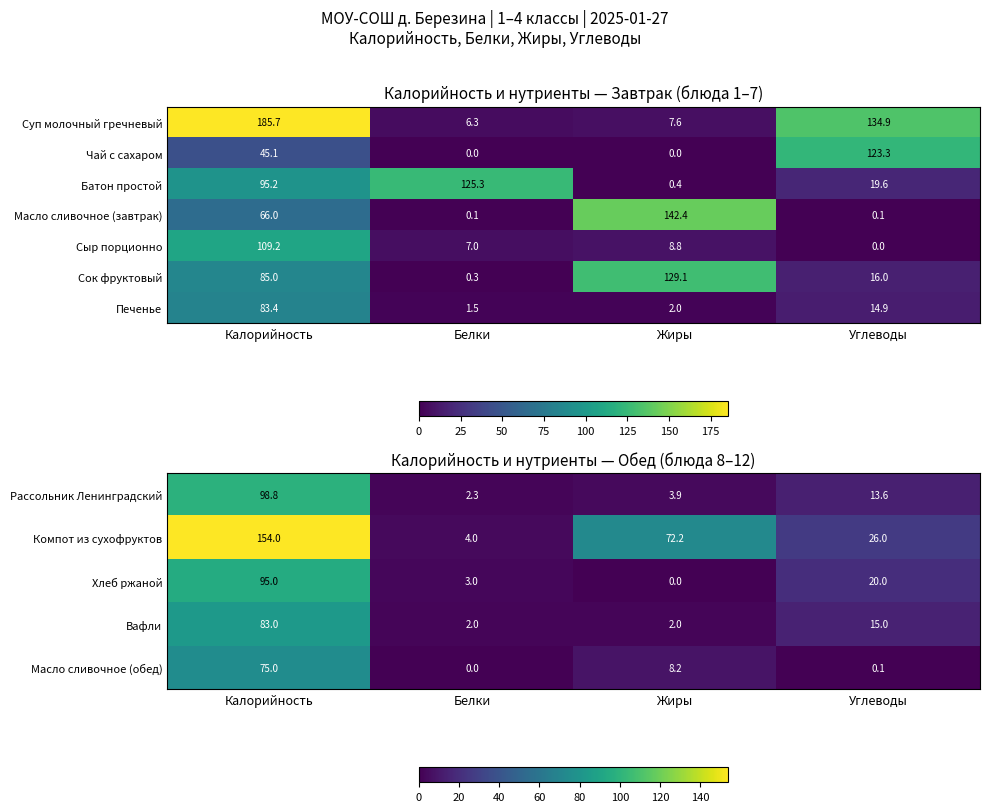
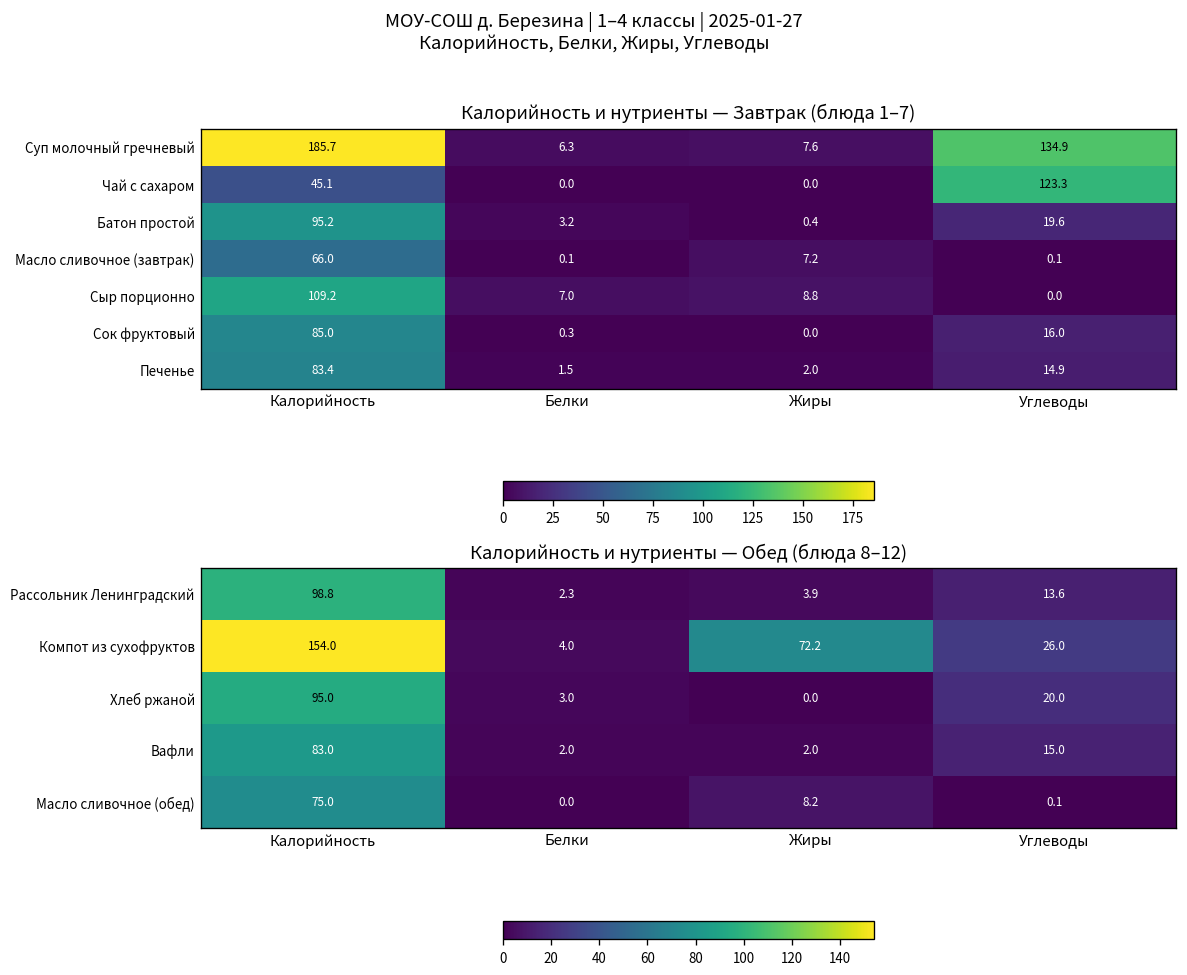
  {
    "Калорийность и нутриенты — Завтрак (блюда 1–7)": {
      "Суп молочный гречневый": {
        "Калорийность": 185.7,
        "Белки": 6.3,
        "Жиры": 7.6,
        "Углеводы": 134.9
      },
      "Чай с сахаром": {
        "Калорийность": 45.1,
        "Белки": 0.0,
        "Жиры": 0.0,
        "Углеводы": 123.3
      },
      "Батон простой": {
        "Калорийность": 95.2,
-       "Белки": 125.3,
+       "Белки": 3.2,
        "Жиры": 0.4,
        "Углеводы": 19.6
      },
      "Масло сливочное (завтрак)": {
        "Калорийность": 66.0,
        "Белки": 0.1,
-       "Жиры": 142.4,
+       "Жиры": 7.2,
        "Углеводы": 0.1
      },
      "Сыр порционно": {
        "Калорийность": 109.2,
        "Белки": 7.0,
        "Жиры": 8.8,
        "Углеводы": 0.0
      },
      "Сок фруктовый": {
        "Калорийность": 85.0,
        "Белки": 0.3,
-       "Жиры": 129.1,
+       "Жиры": 0.0,
        "Углеводы": 16.0
      },
      "Печенье": {
        "Калорийность": 83.4,
        "Белки": 1.5,
        "Жиры": 2.0,
        "Углеводы": 14.9
      }
    },
    "Калорийность и нутриенты — Обед (блюда 8–12)": {
      "Рассольник Ленинградский": {
        "Калорийность": 98.8,
        "Белки": 2.3,
        "Жиры": 3.9,
        "Углеводы": 13.6
      },
      "Компот из сухофруктов": {
        "Калорийность": 154.0,
        "Белки": 4.0,
        "Жиры": 72.2,
        "Углеводы": 26.0
      },
      "Хлеб ржаной": {
        "Калорийность": 95.0,
        "Белки": 3.0,
        "Жиры": 0.0,
        "Углеводы": 20.0
      },
      "Вафли": {
        "Калорийность": 83.0,
        "Белки": 2.0,
        "Жиры": 2.0,
        "Углеводы": 15.0
      },
      "Масло сливочное (обед)": {
        "Калорийность": 75.0,
        "Белки": 0.0,
        "Жиры": 8.2,
        "Углеводы": 0.1
      }
    }
  }
